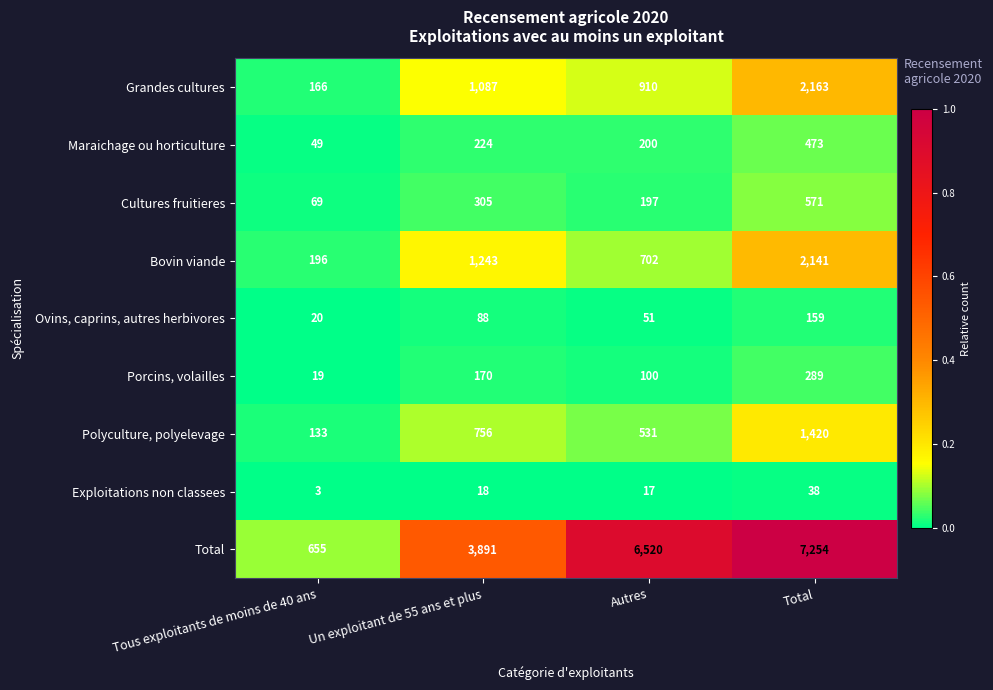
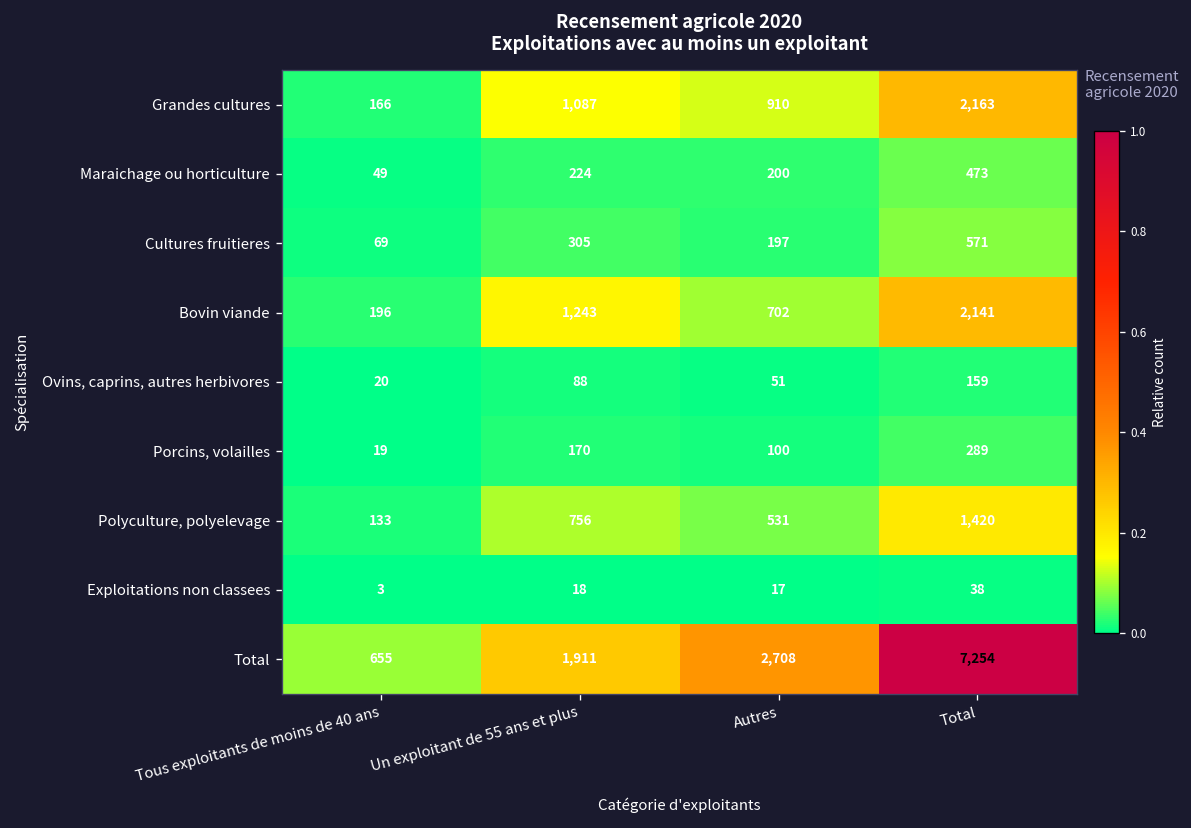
  {
    "Grandes cultures": {
      "Tous exploitants de moins de 40 ans": "166",
      "Un exploitant de 55 ans et plus": "1,087",
      "Autres": "910",
      "Total": "2,163"
    },
    "Maraichage ou horticulture": {
      "Tous exploitants de moins de 40 ans": "49",
      "Un exploitant de 55 ans et plus": "224",
      "Autres": "200",
      "Total": "473"
    },
    "Cultures fruitieres": {
      "Tous exploitants de moins de 40 ans": "69",
      "Un exploitant de 55 ans et plus": "305",
      "Autres": "197",
      "Total": "571"
    },
    "Bovin viande": {
      "Tous exploitants de moins de 40 ans": "196",
      "Un exploitant de 55 ans et plus": "1,243",
      "Autres": "702",
      "Total": "2,141"
    },
    "Ovins, caprins, autres herbivores": {
      "Tous exploitants de moins de 40 ans": "20",
      "Un exploitant de 55 ans et plus": "88",
      "Autres": "51",
      "Total": "159"
    },
    "Porcins, volailles": {
      "Tous exploitants de moins de 40 ans": "19",
      "Un exploitant de 55 ans et plus": "170",
      "Autres": "100",
      "Total": "289"
    },
    "Polyculture, polyelevage": {
      "Tous exploitants de moins de 40 ans": "133",
      "Un exploitant de 55 ans et plus": "756",
      "Autres": "531",
      "Total": "1,420"
    },
    "Exploitations non classees": {
      "Tous exploitants de moins de 40 ans": "3",
      "Un exploitant de 55 ans et plus": "18",
      "Autres": "17",
      "Total": "38"
    },
    "Total": {
      "Tous exploitants de moins de 40 ans": "655",
-     "Un exploitant de 55 ans et plus": "3,891",
-     "Autres": "6,520",
+     "Un exploitant de 55 ans et plus": "1,911",
+     "Autres": "2,708",
      "Total": "7,254"
    }
  }
